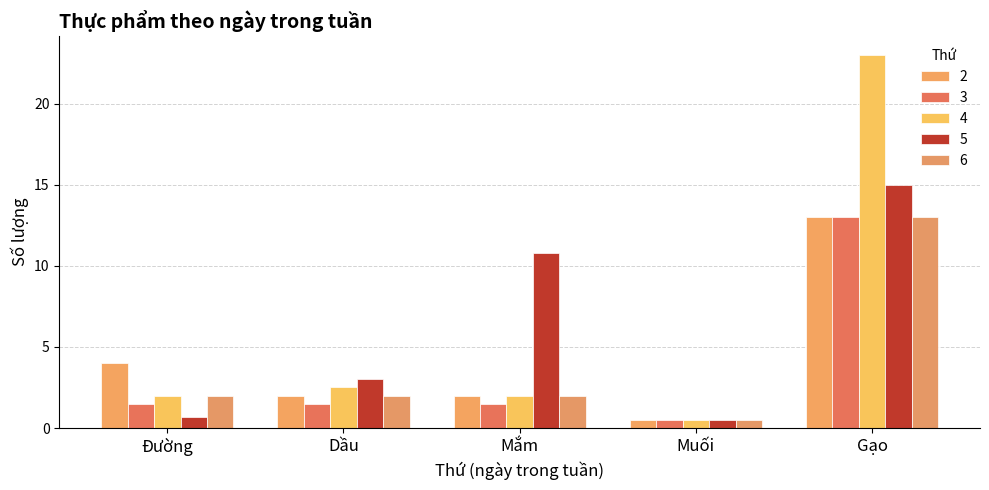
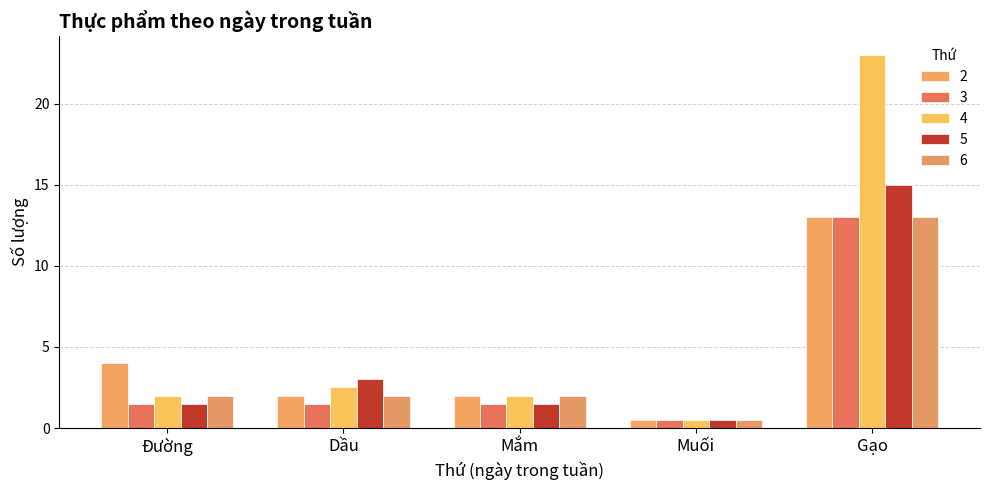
  {
    "5": {
-     "Đường": 0.7,
+     "Đường": 1.5,
      "Dầu": 3.0,
-     "Mắm": 10.8,
+     "Mắm": 1.5,
      "Muối": 0.5,
      "Gạo": 15.0
    }
  }
